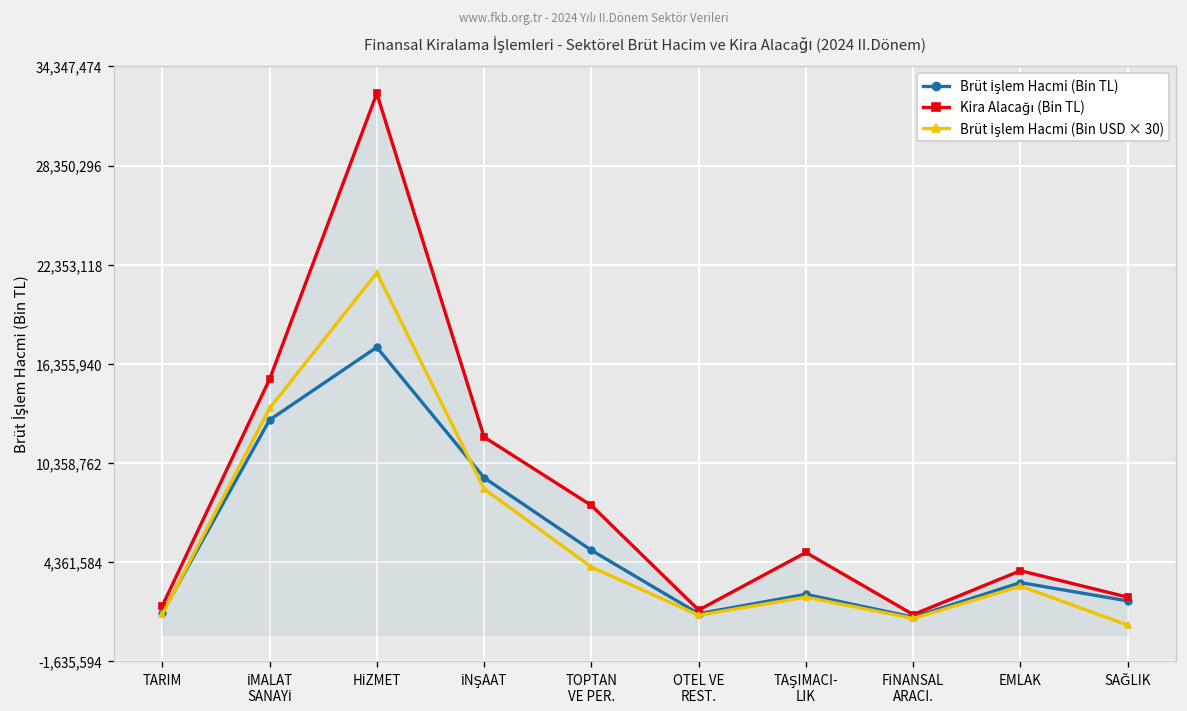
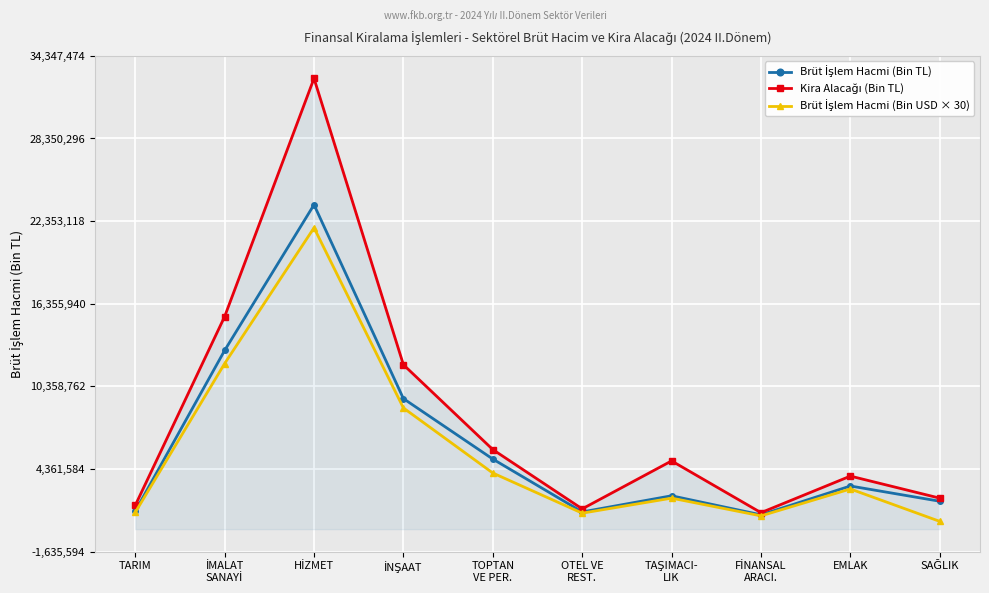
  {
    "Brüt İşlem Hacmi (Bin TL)": {
      "İMALAT SANAYİ": "13,000,000",
-     "HİZMET": "17,400,000",
+     "HİZMET": "23,500,000",
      "İNŞAAT": "9,500,000",
      "TOPTAN VE PER.": "5,100,000",
      "EMLAK": "3,100,000",
      "SAĞLIK": "2,000,000"
    },
    "Kira Alacağı (Bin TL)": {
      "TARIM": "1,700,000",
      "İMALAT SANAYİ": "15,400,000",
      "HİZMET": "32,700,000",
      "İNŞAAT": "11,900,000",
-     "TOPTAN VE PER.": "7,800,000",
+     "TOPTAN VE PER.": "5,800,000",
      "OTEL VE REST.": "1,500,000",
      "TAŞIMACI- LIK": "5,000,000",
      "EMLAK": "3,800,000",
      "SAĞLIK": "2,200,000"
    },
    "Brüt İşlem Hacmi (Bin USD × 30)": {
-     "İMALAT SANAYİ": "13,700,000",
+     "İMALAT SANAYİ": "12,000,000",
      "HİZMET": "21,900,000",
      "İNŞAAT": "8,800,000",
      "TOPTAN VE PER.": "4,100,000",
      "EMLAK": "2,900,000",
      "SAĞLIK": "600,000"
    }
  }
